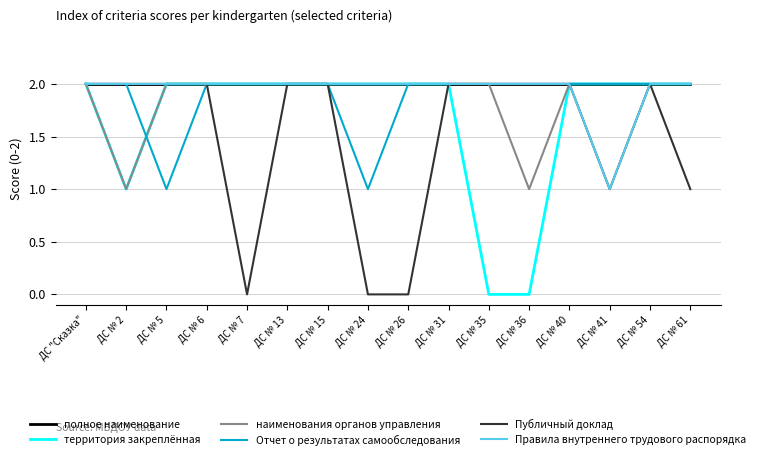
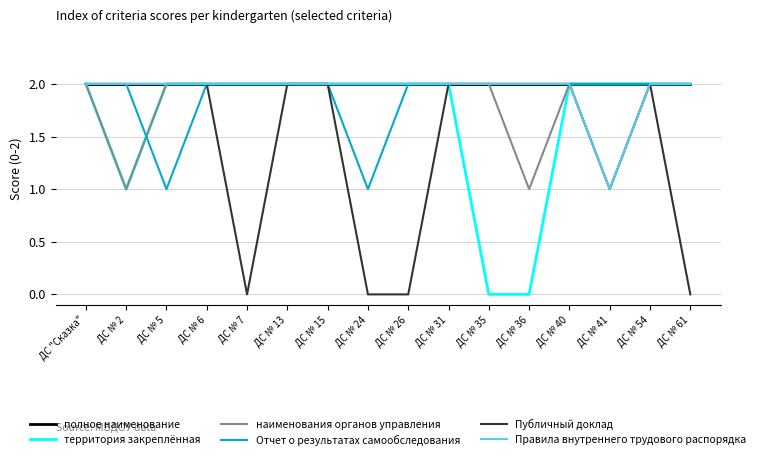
  {
    "территория закреплённая": {
      "ДС № 35": 0,
      "ДС № 36": 0
    },
    "наименования органов управления": {
      "ДС № 36": 1
    },
    "Отчет о результатах самообследования": {
      "ДС № 5": 1,
      "ДС № 24": 1
    },
    "Публичный доклад": {
      "ДС № 7": 0,
      "ДС № 24": 0,
      "ДС № 26": 0,
-     "ДС № 61": 1
+     "ДС № 61": 0
    }
  }
